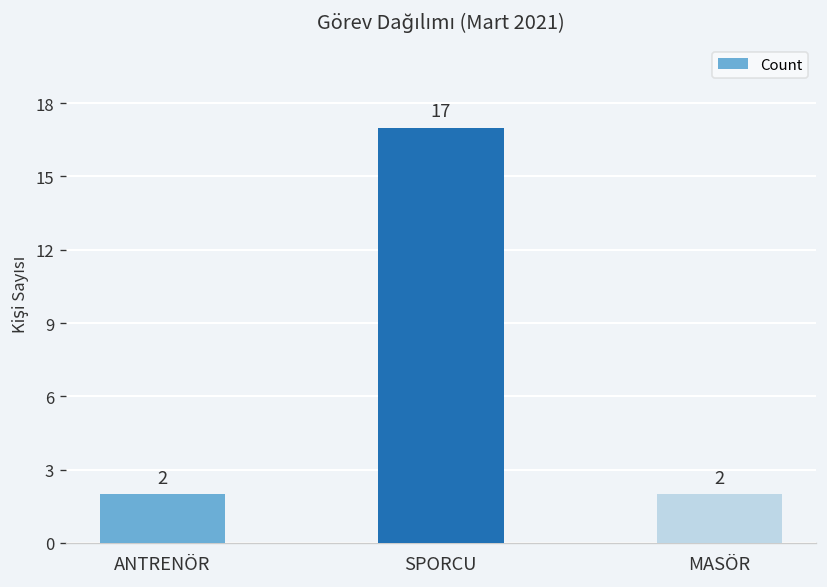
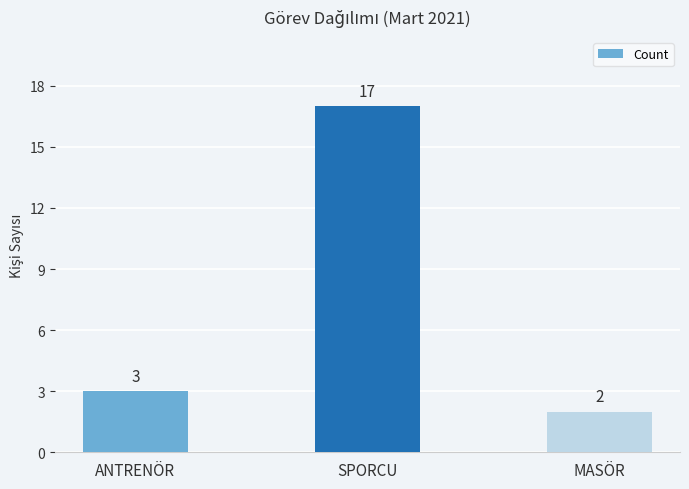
  {
-   "ANTRENÖR": 2,
+   "ANTRENÖR": 3,
    "SPORCU": 17,
    "MASÖR": 2
  }
